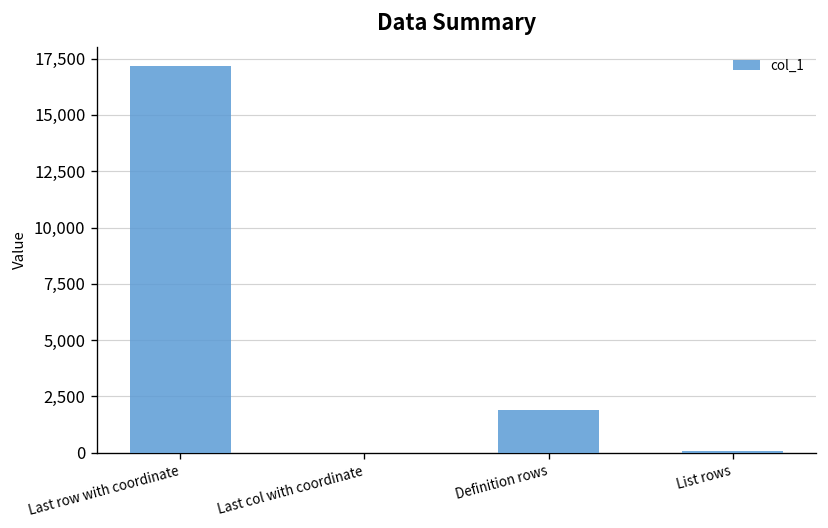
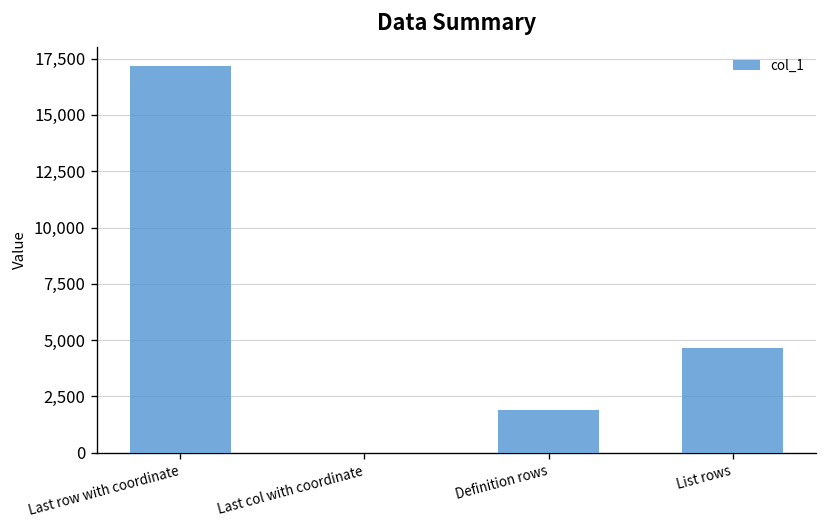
  {
    "Last row with coordinate": "17,200",
    "Definition rows": "1,900",
-   "List rows": "100"
+   "List rows": "4,700"
  }
